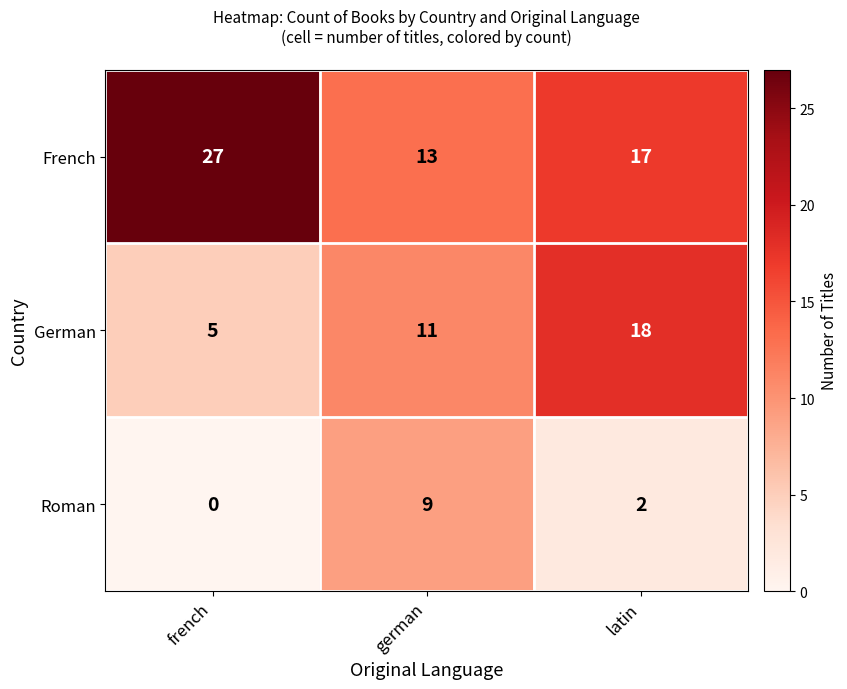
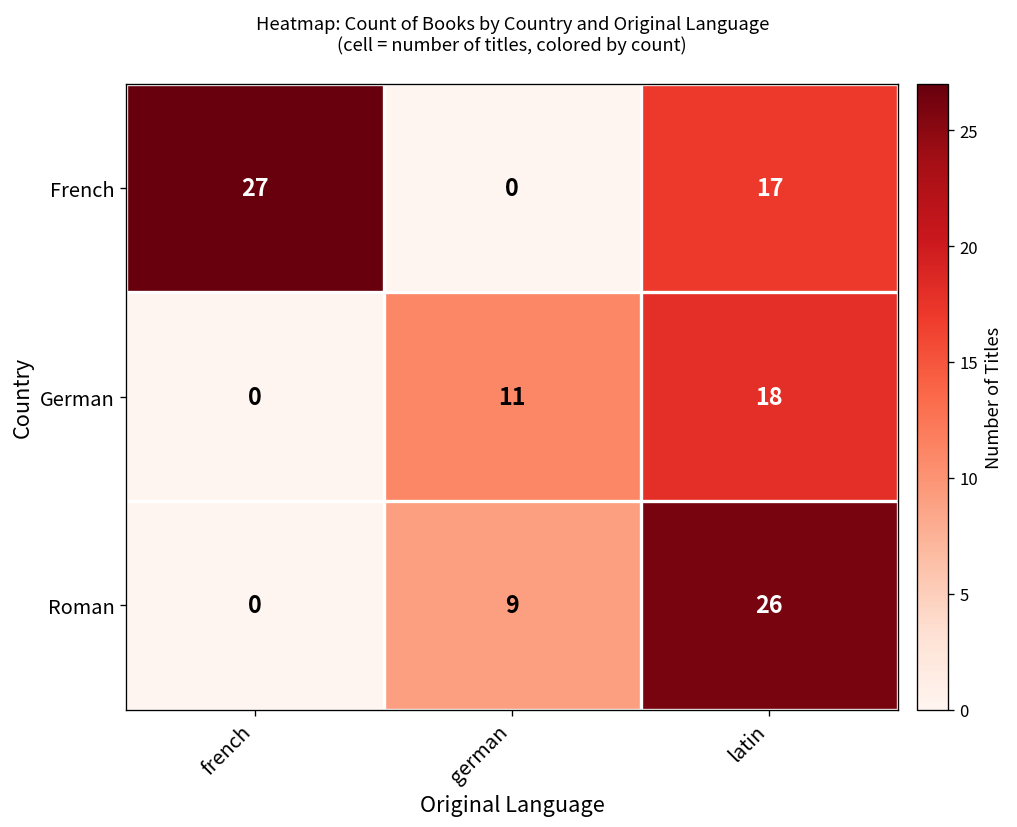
  {
    "French": {
      "french": 27,
-     "german": 13,
+     "german": 0,
      "latin": 17
    },
    "German": {
-     "french": 5,
+     "french": 0,
      "german": 11,
      "latin": 18
    },
    "Roman": {
      "french": 0,
      "german": 9,
-     "latin": 2
+     "latin": 26
    }
  }
